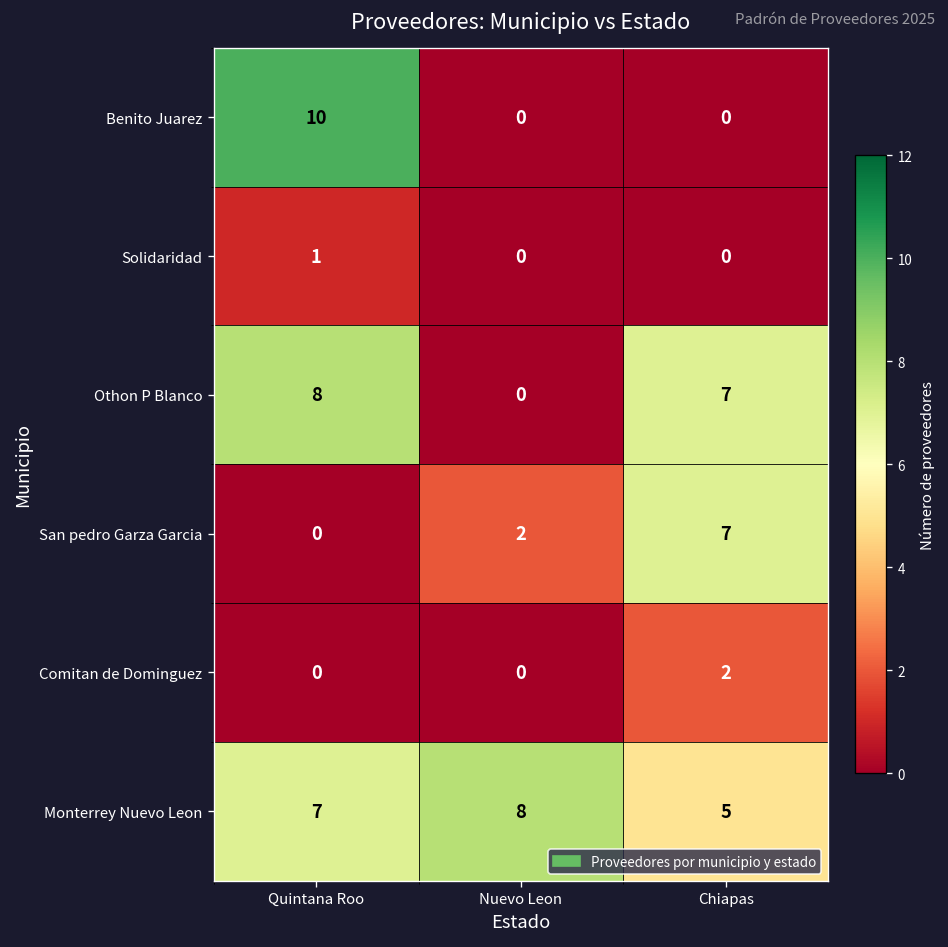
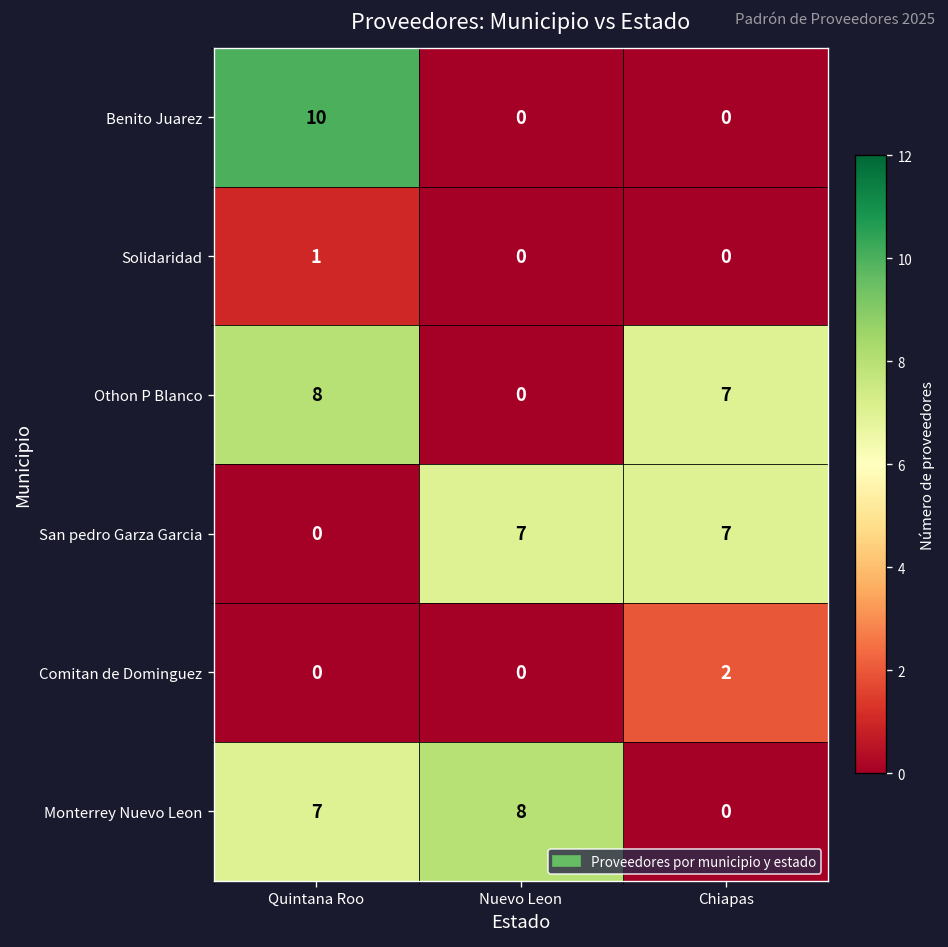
  {
    "Benito Juarez": {
      "Quintana Roo": 10,
      "Nuevo Leon": 0,
      "Chiapas": 0
    },
    "Solidaridad": {
      "Quintana Roo": 1,
      "Nuevo Leon": 0,
      "Chiapas": 0
    },
    "Othon P Blanco": {
      "Quintana Roo": 8,
      "Nuevo Leon": 0,
      "Chiapas": 7
    },
    "San pedro Garza Garcia": {
      "Quintana Roo": 0,
-     "Nuevo Leon": 2,
+     "Nuevo Leon": 7,
      "Chiapas": 7
    },
    "Comitan de Dominguez": {
      "Quintana Roo": 0,
      "Nuevo Leon": 0,
      "Chiapas": 2
    },
    "Monterrey Nuevo Leon": {
      "Quintana Roo": 7,
      "Nuevo Leon": 8,
-     "Chiapas": 5
+     "Chiapas": 0
    }
  }
